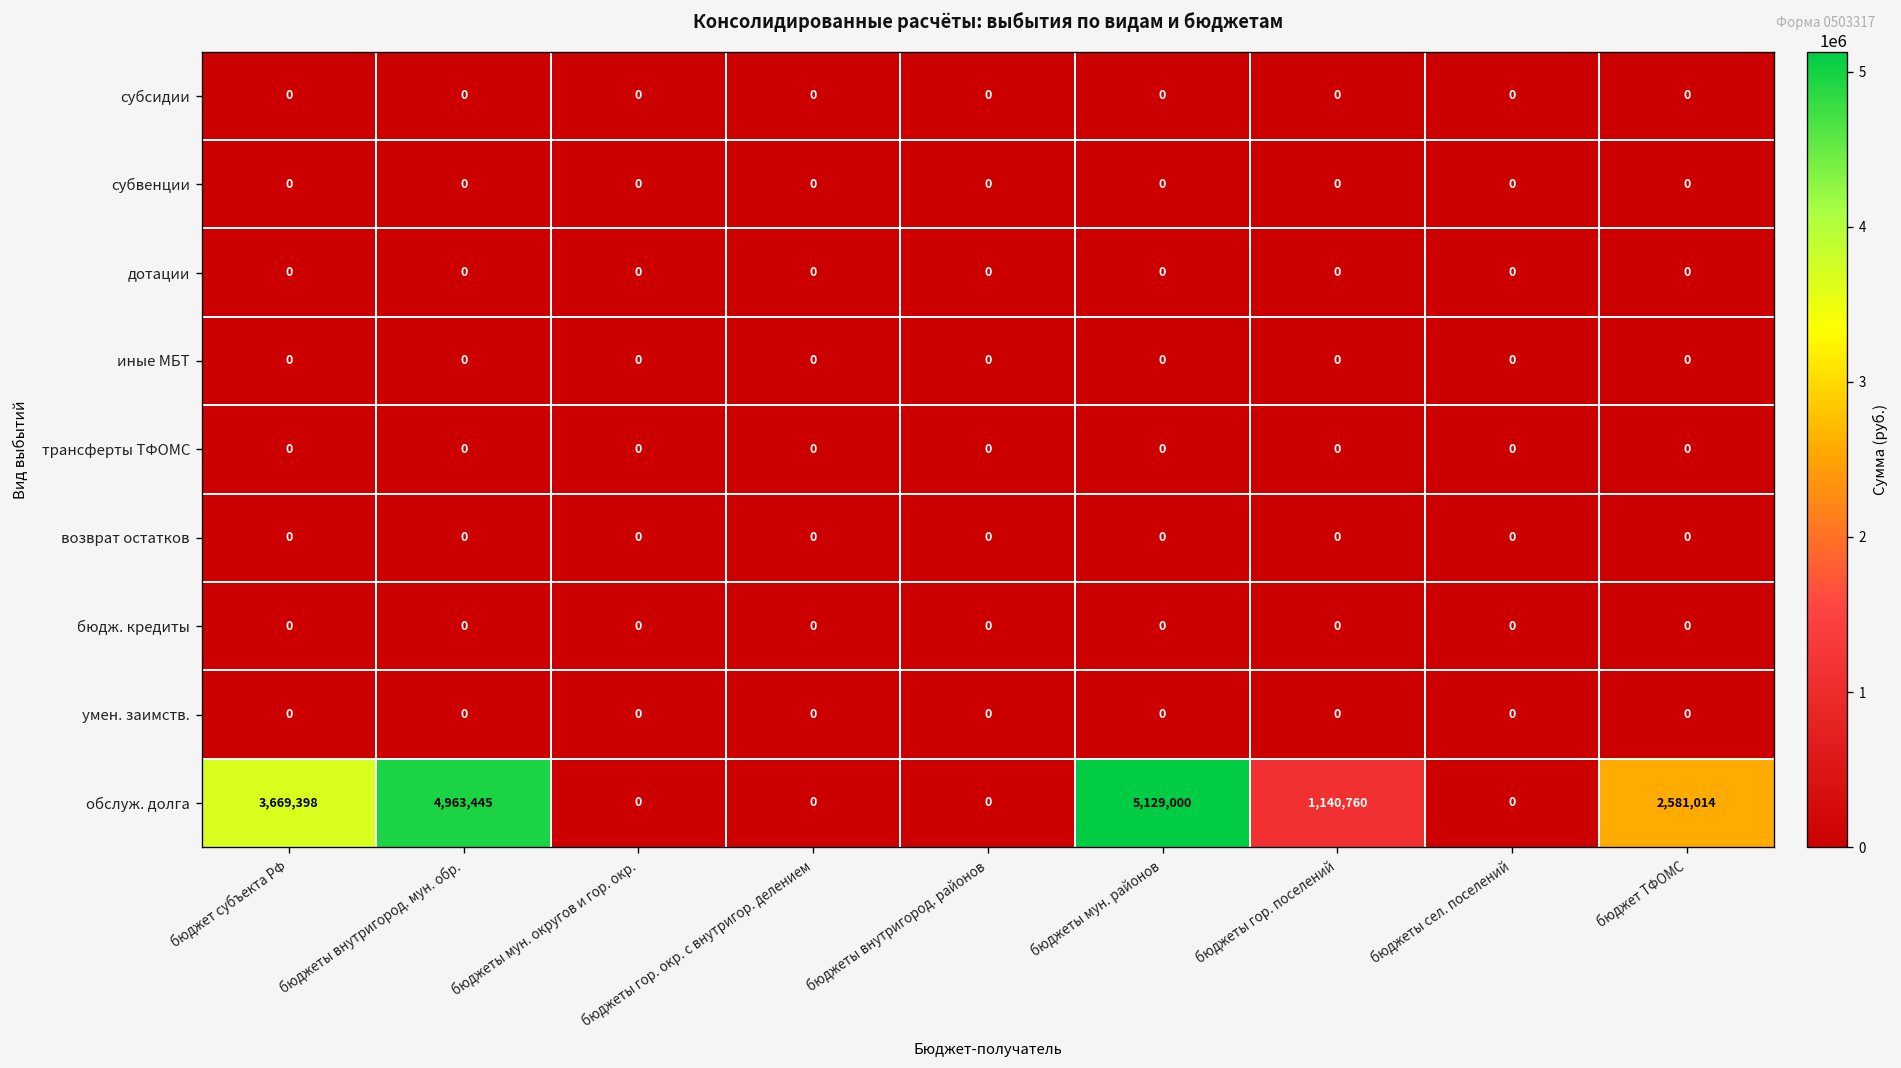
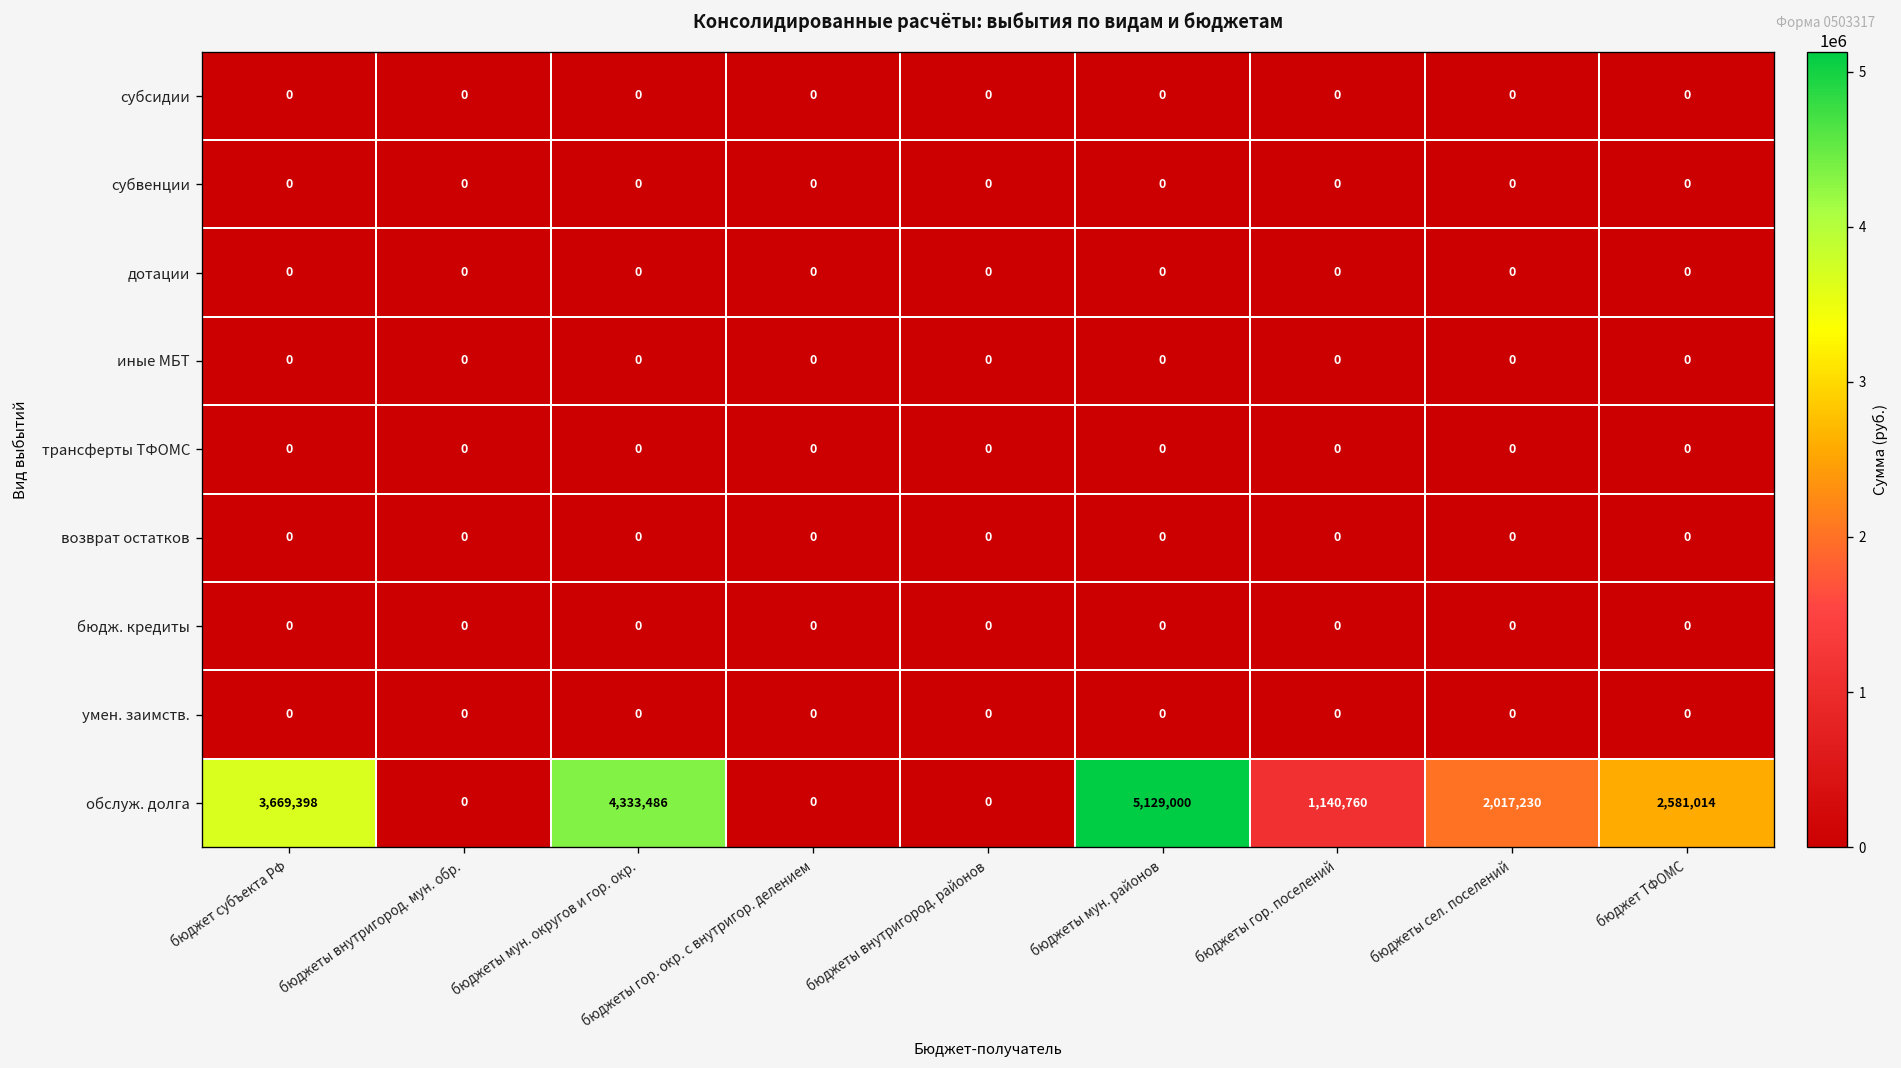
  {
    "субсидии": {
      "бюджет субъекта РФ": "0",
      "бюджеты внутригород. мун. обр.": "0",
      "бюджеты мун. округов и гор. окр.": "0",
      "бюджеты гор. окр. с внутригор. делением": "0",
      "бюджеты внутригород. районов": "0",
      "бюджеты мун. районов": "0",
      "бюджеты гор. поселений": "0",
      "бюджеты сел. поселений": "0",
      "бюджет ТФОМС": "0"
    },
    "субвенции": {
      "бюджет субъекта РФ": "0",
      "бюджеты внутригород. мун. обр.": "0",
      "бюджеты мун. округов и гор. окр.": "0",
      "бюджеты гор. окр. с внутригор. делением": "0",
      "бюджеты внутригород. районов": "0",
      "бюджеты мун. районов": "0",
      "бюджеты гор. поселений": "0",
      "бюджеты сел. поселений": "0",
      "бюджет ТФОМС": "0"
    },
    "дотации": {
      "бюджет субъекта РФ": "0",
      "бюджеты внутригород. мун. обр.": "0",
      "бюджеты мун. округов и гор. окр.": "0",
      "бюджеты гор. окр. с внутригор. делением": "0",
      "бюджеты внутригород. районов": "0",
      "бюджеты мун. районов": "0",
      "бюджеты гор. поселений": "0",
      "бюджеты сел. поселений": "0",
      "бюджет ТФОМС": "0"
    },
    "иные МБТ": {
      "бюджет субъекта РФ": "0",
      "бюджеты внутригород. мун. обр.": "0",
      "бюджеты мун. округов и гор. окр.": "0",
      "бюджеты гор. окр. с внутригор. делением": "0",
      "бюджеты внутригород. районов": "0",
      "бюджеты мун. районов": "0",
      "бюджеты гор. поселений": "0",
      "бюджеты сел. поселений": "0",
      "бюджет ТФОМС": "0"
    },
    "трансферты ТФОМС": {
      "бюджет субъекта РФ": "0",
      "бюджеты внутригород. мун. обр.": "0",
      "бюджеты мун. округов и гор. окр.": "0",
      "бюджеты гор. окр. с внутригор. делением": "0",
      "бюджеты внутригород. районов": "0",
      "бюджеты мун. районов": "0",
      "бюджеты гор. поселений": "0",
      "бюджеты сел. поселений": "0",
      "бюджет ТФОМС": "0"
    },
    "возврат остатков": {
      "бюджет субъекта РФ": "0",
      "бюджеты внутригород. мун. обр.": "0",
      "бюджеты мун. округов и гор. окр.": "0",
      "бюджеты гор. окр. с внутригор. делением": "0",
      "бюджеты внутригород. районов": "0",
      "бюджеты мун. районов": "0",
      "бюджеты гор. поселений": "0",
      "бюджеты сел. поселений": "0",
      "бюджет ТФОМС": "0"
    },
    "бюдж. кредиты": {
      "бюджет субъекта РФ": "0",
      "бюджеты внутригород. мун. обр.": "0",
      "бюджеты мун. округов и гор. окр.": "0",
      "бюджеты гор. окр. с внутригор. делением": "0",
      "бюджеты внутригород. районов": "0",
      "бюджеты мун. районов": "0",
      "бюджеты гор. поселений": "0",
      "бюджеты сел. поселений": "0",
      "бюджет ТФОМС": "0"
    },
    "умен. заимств.": {
      "бюджет субъекта РФ": "0",
      "бюджеты внутригород. мун. обр.": "0",
      "бюджеты мун. округов и гор. окр.": "0",
      "бюджеты гор. окр. с внутригор. делением": "0",
      "бюджеты внутригород. районов": "0",
      "бюджеты мун. районов": "0",
      "бюджеты гор. поселений": "0",
      "бюджеты сел. поселений": "0",
      "бюджет ТФОМС": "0"
    },
    "обслуж. долга": {
      "бюджет субъекта РФ": "3,669,398",
-     "бюджеты внутригород. мун. обр.": "4,963,445",
-     "бюджеты мун. округов и гор. окр.": "0",
+     "бюджеты внутригород. мун. обр.": "0",
+     "бюджеты мун. округов и гор. окр.": "4,333,486",
      "бюджеты гор. окр. с внутригор. делением": "0",
      "бюджеты внутригород. районов": "0",
      "бюджеты мун. районов": "5,129,000",
      "бюджеты гор. поселений": "1,140,760",
-     "бюджеты сел. поселений": "0",
+     "бюджеты сел. поселений": "2,017,230",
      "бюджет ТФОМС": "2,581,014"
    }
  }
